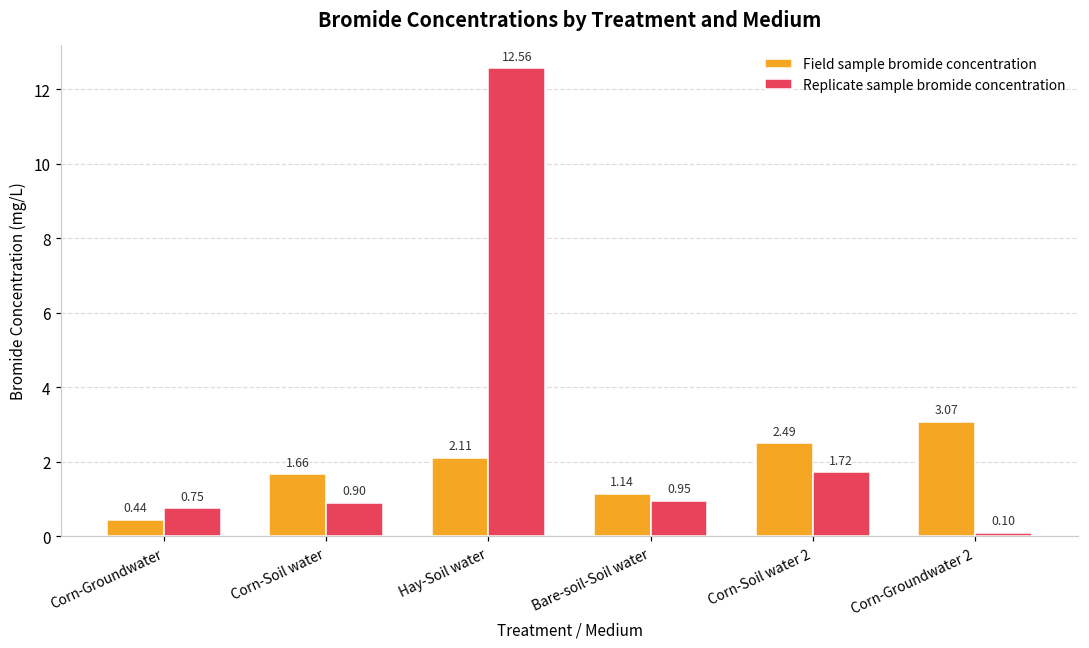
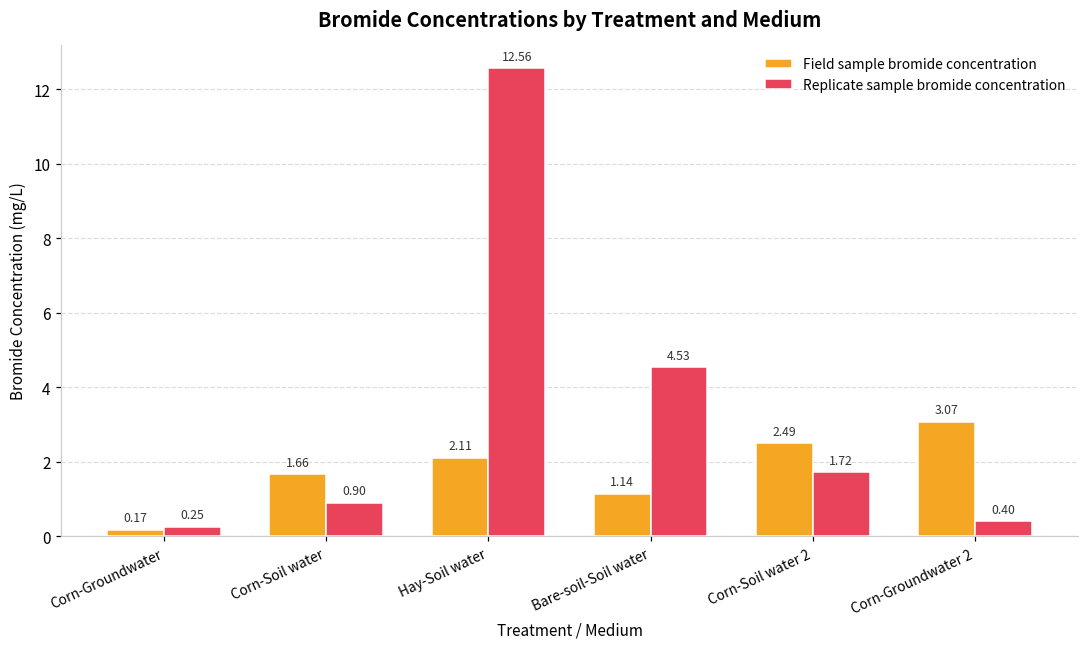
  {
    "Field sample bromide concentration": {
-     "Corn-Groundwater": 0.44,
+     "Corn-Groundwater": 0.17,
      "Corn-Soil water": 1.66,
      "Hay-Soil water": 2.11,
      "Bare-soil-Soil water": 1.14,
      "Corn-Soil water 2": 2.49,
      "Corn-Groundwater 2": 3.07
    },
    "Replicate sample bromide concentration": {
-     "Corn-Groundwater": 0.75,
+     "Corn-Groundwater": 0.25,
      "Corn-Soil water": 0.90,
      "Hay-Soil water": 12.56,
-     "Bare-soil-Soil water": 0.95,
+     "Bare-soil-Soil water": 4.53,
      "Corn-Soil water 2": 1.72,
-     "Corn-Groundwater 2": 0.10
+     "Corn-Groundwater 2": 0.40
    }
  }
